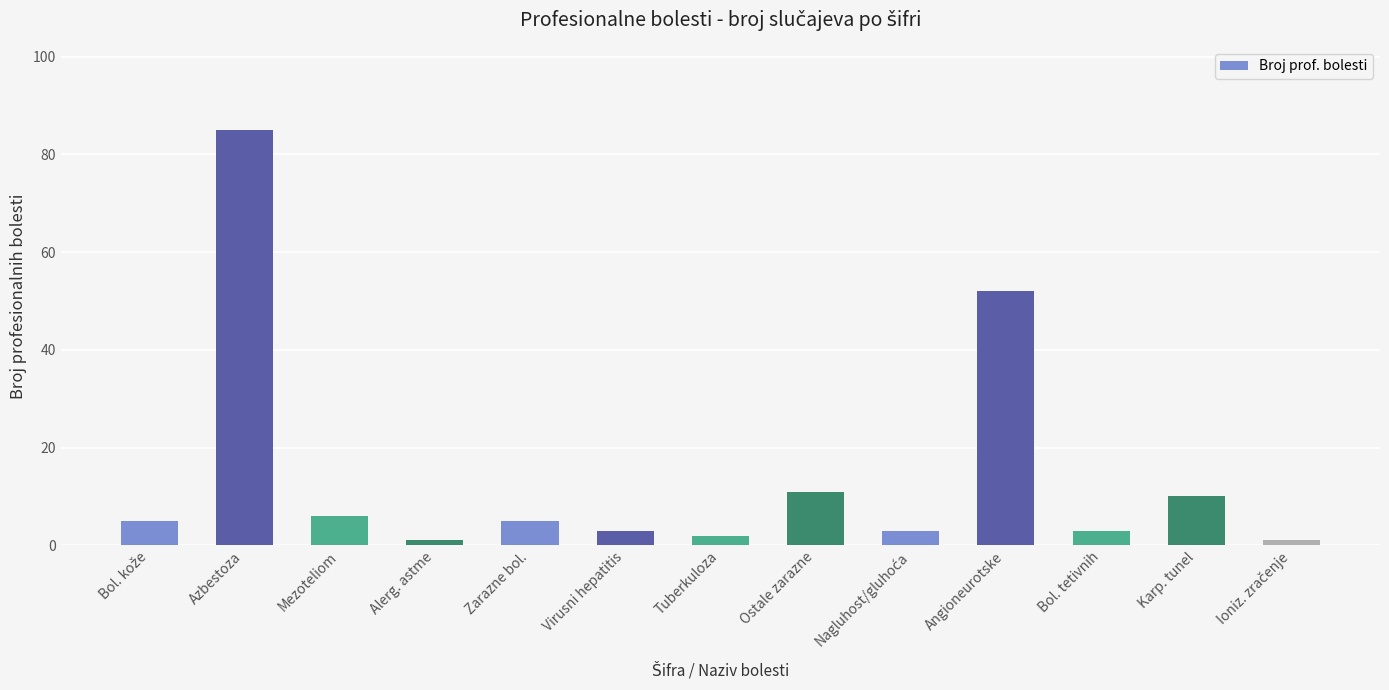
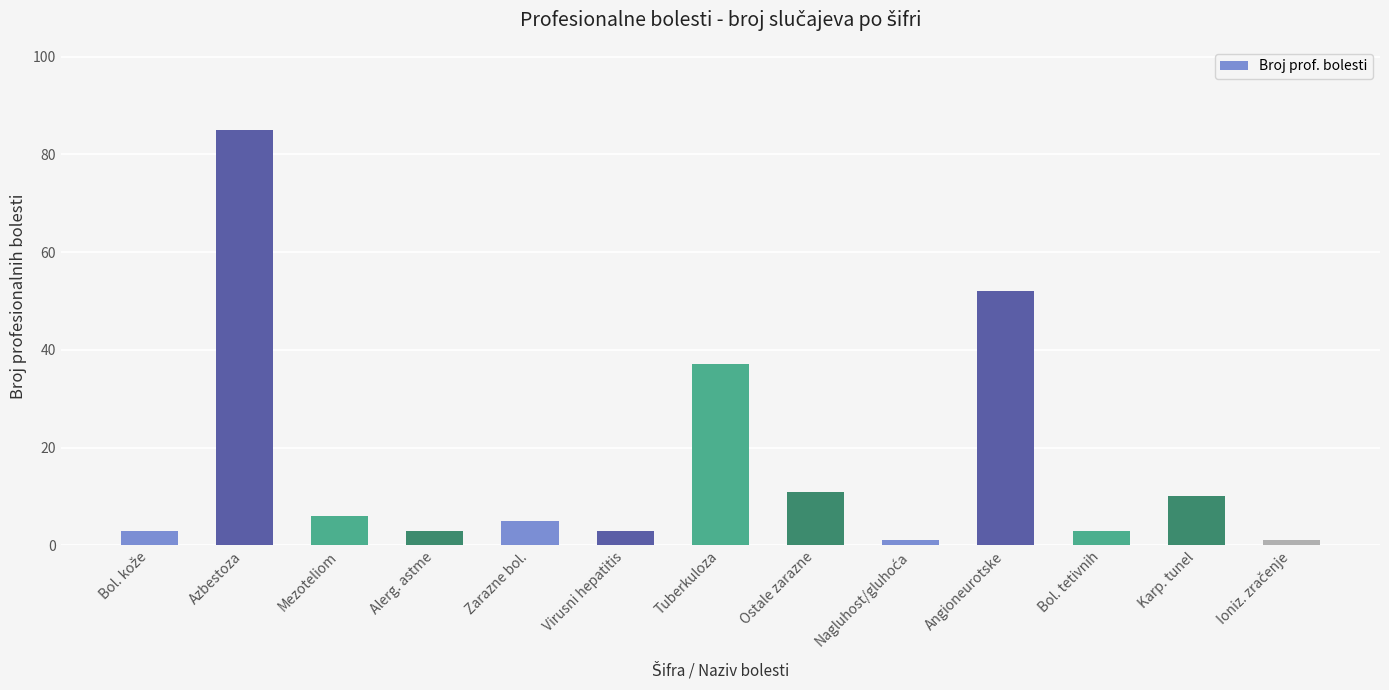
  {
-   "Bol. kože": 5,
+   "Bol. kože": 3,
    "Azbestoza": 85,
    "Mezoteliom": 6,
-   "Alerg. astme": 1,
+   "Alerg. astme": 3,
    "Zarazne bol.": 5,
    "Virusni hepatitis": 3,
-   "Tuberkuloza": 2,
+   "Tuberkuloza": 37,
    "Ostale zarazne": 11,
-   "Nagluhost/gluhoća": 3,
+   "Nagluhost/gluhoća": 1,
    "Angioneurotske": 52,
    "Bol. tetivnih": 3,
    "Karp. tunel": 10,
    "Ioniz. zračenje": 1
  }
